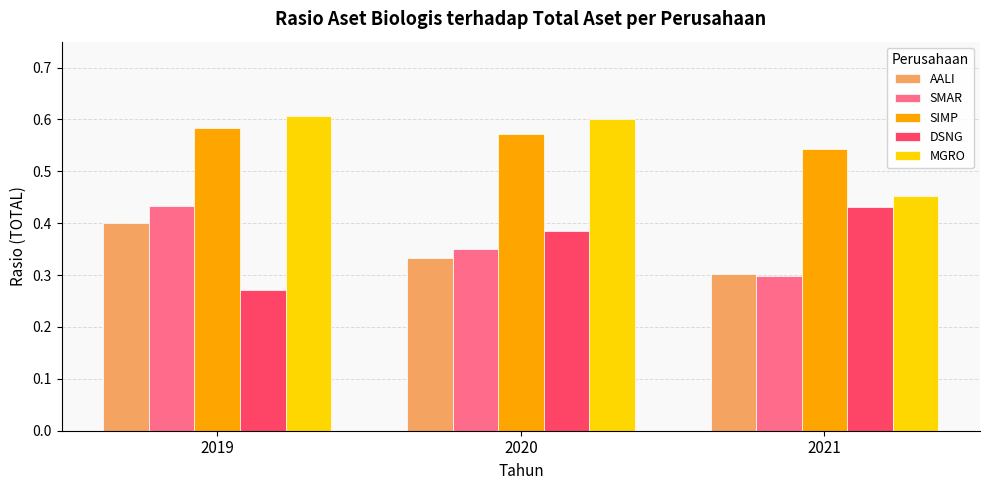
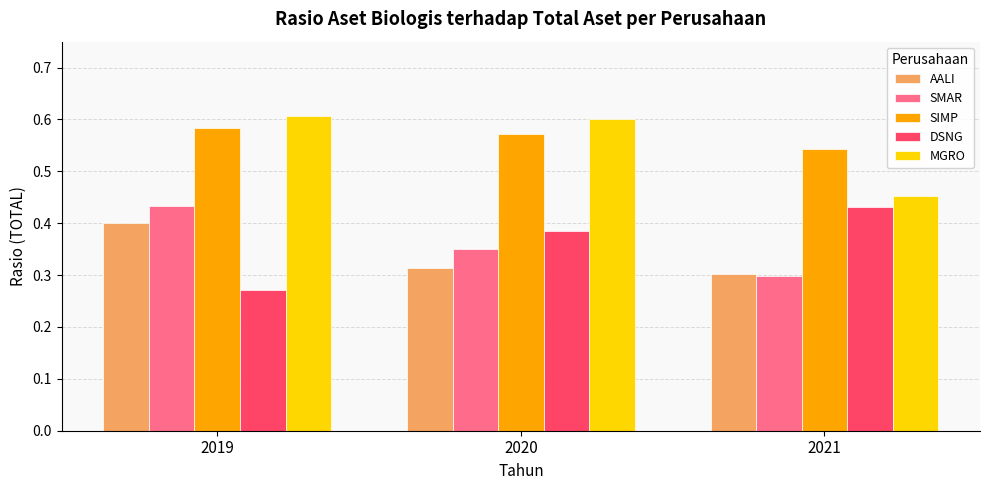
  {
    "AALI": {
      "2019": 0.40,
-     "2020": 0.33,
+     "2020": 0.31,
      "2021": 0.30
    }
  }
